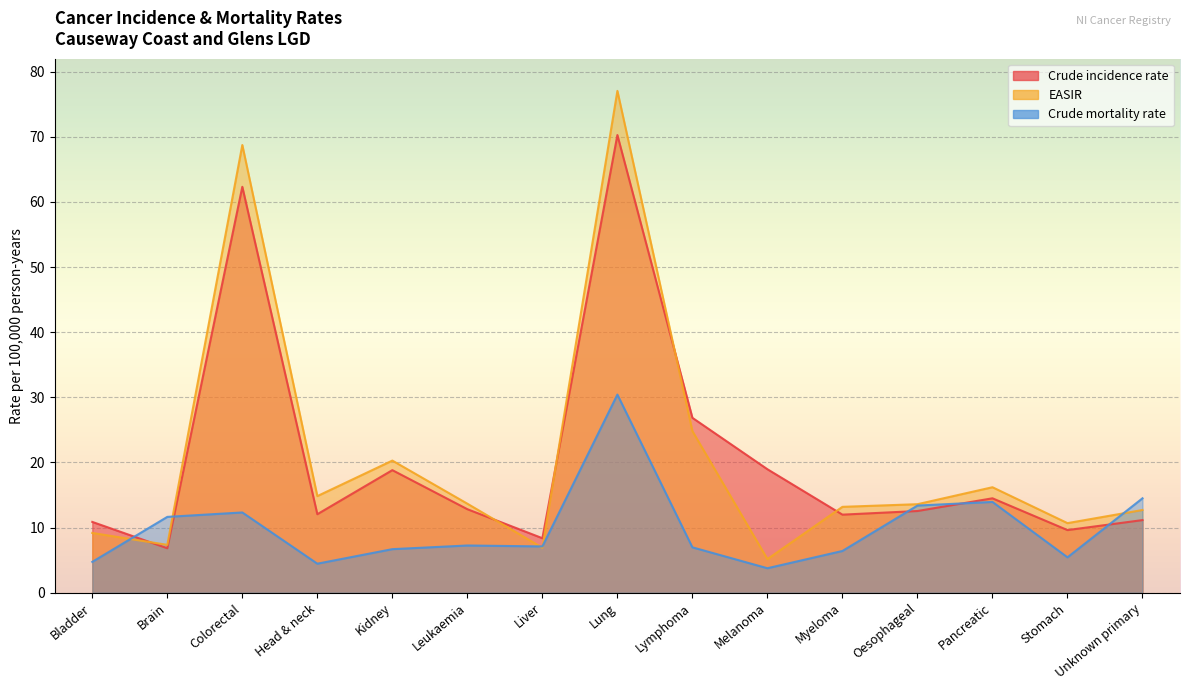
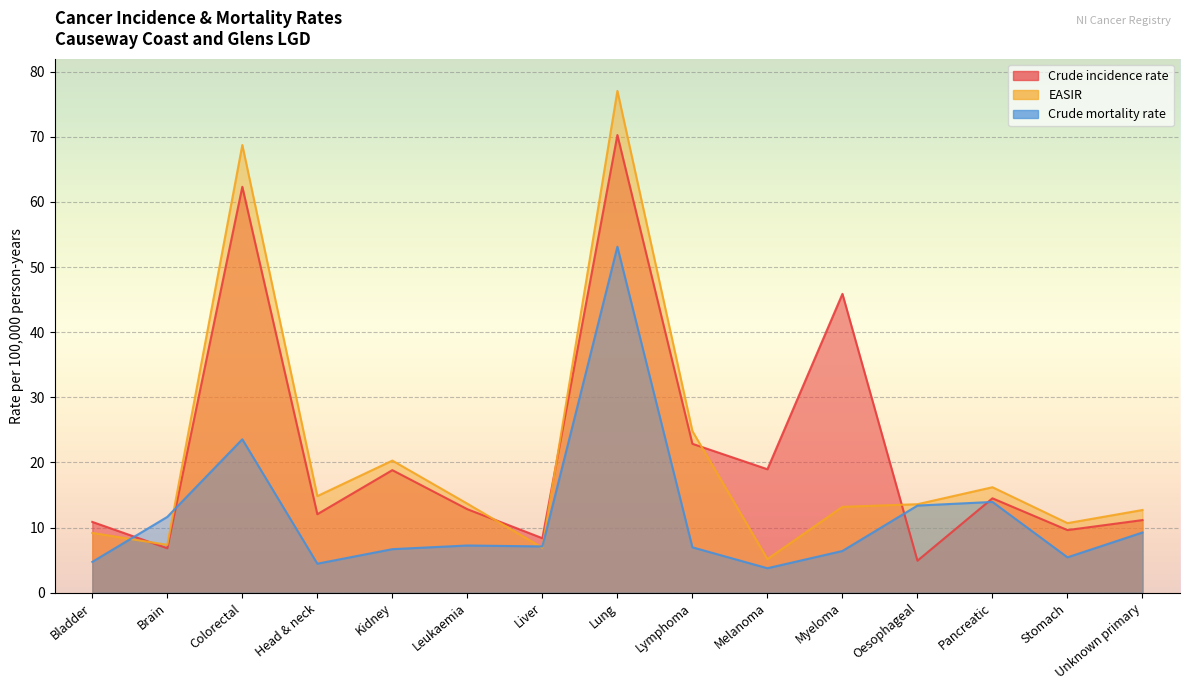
  {
    "Crude incidence rate": {
      "Bladder": 11,
      "Brain": 7,
      "Colorectal": 62,
      "Head & neck": 12,
      "Kidney": 19,
      "Leukaemia": 13,
      "Liver": 8,
      "Lung": 70,
-     "Lymphoma": 27,
+     "Lymphoma": 23,
      "Melanoma": 19,
-     "Myeloma": 12,
-     "Oesophageal": 13,
+     "Myeloma": 46,
+     "Oesophageal": 5,
      "Pancreatic": 15,
      "Stomach": 10,
      "Unknown primary": 11
    },
    "EASIR": {
      "Bladder": 9,
      "Brain": 7,
      "Colorectal": 69,
      "Head & neck": 15,
      "Kidney": 20,
      "Leukaemia": 14,
      "Lung": 77,
      "Lymphoma": 25,
      "Melanoma": 5,
      "Myeloma": 13,
      "Pancreatic": 16,
      "Stomach": 11,
      "Unknown primary": 13
    },
    "Crude mortality rate": {
      "Bladder": 5,
      "Brain": 12,
-     "Colorectal": 12,
+     "Colorectal": 24,
      "Head & neck": 4,
      "Kidney": 7,
      "Leukaemia": 7,
-     "Lung": 30,
+     "Lung": 53,
      "Lymphoma": 7,
      "Melanoma": 4,
      "Myeloma": 6,
      "Pancreatic": 14,
      "Stomach": 5,
-     "Unknown primary": 15
+     "Unknown primary": 9
    }
  }
